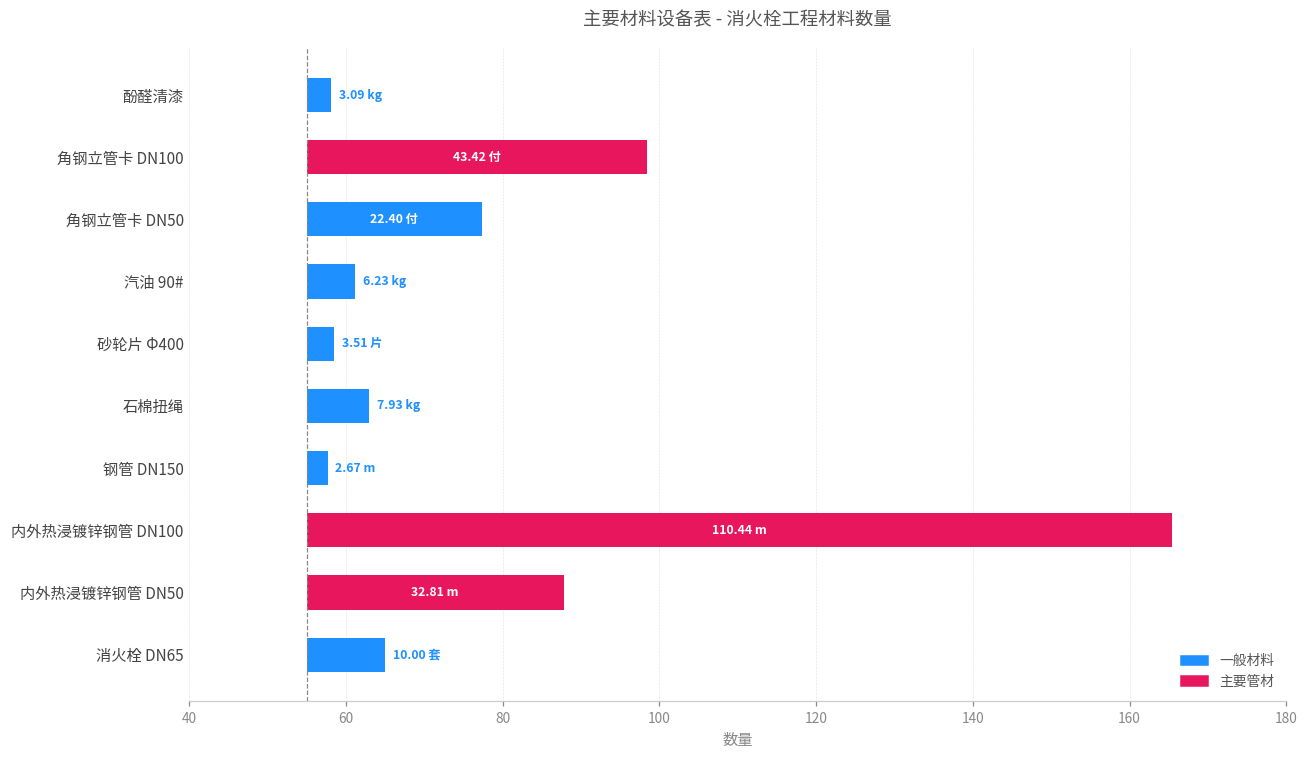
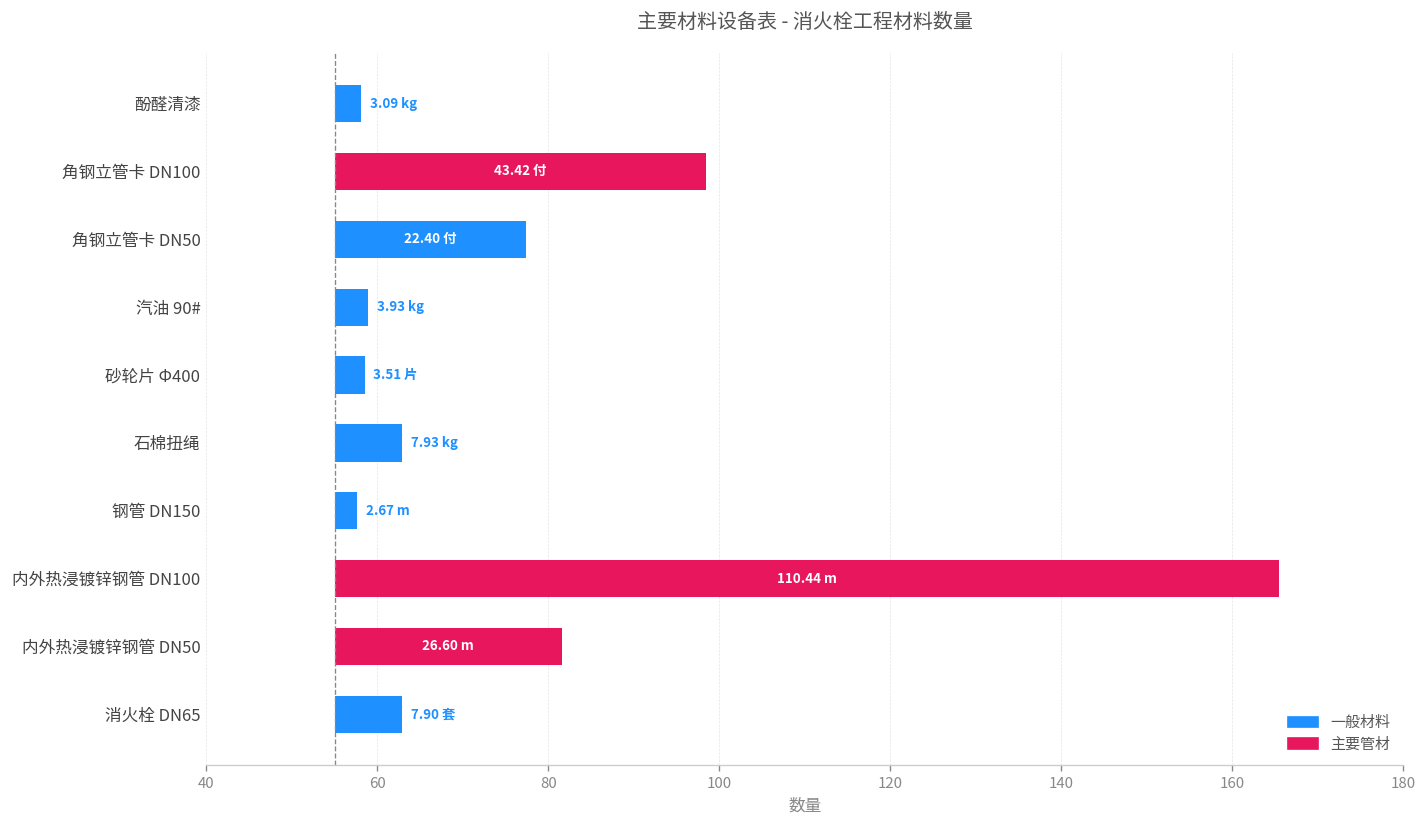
  {
    "酚醛清漆": 3.09,
    "角钢立管卡 DN100": 43.42,
    "角钢立管卡 DN50": 22.40,
-   "汽油 90#": 6.23,
+   "汽油 90#": 3.93,
    "砂轮片 Φ400": 3.51,
    "石棉扭绳": 7.93,
    "钢管 DN150": 2.67,
    "内外热浸镀锌钢管 DN100": 110.44,
-   "内外热浸镀锌钢管 DN50": 32.81,
-   "消火栓 DN65": 10.00
+   "内外热浸镀锌钢管 DN50": 26.60,
+   "消火栓 DN65": 7.90
  }
